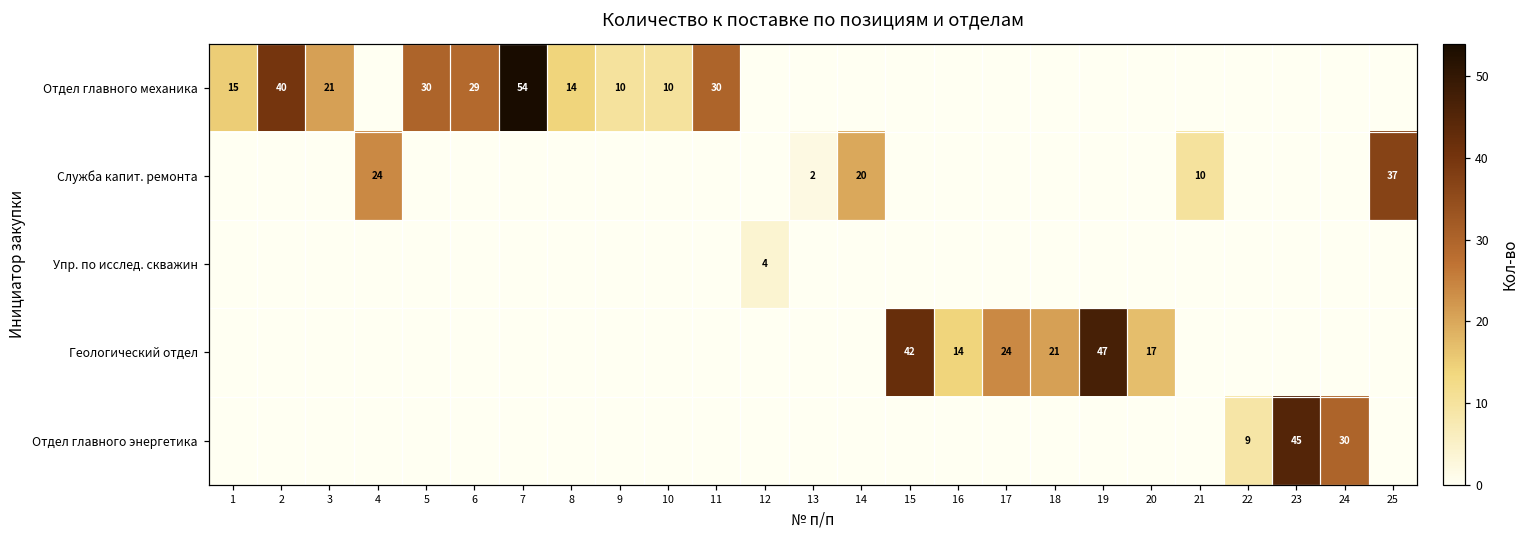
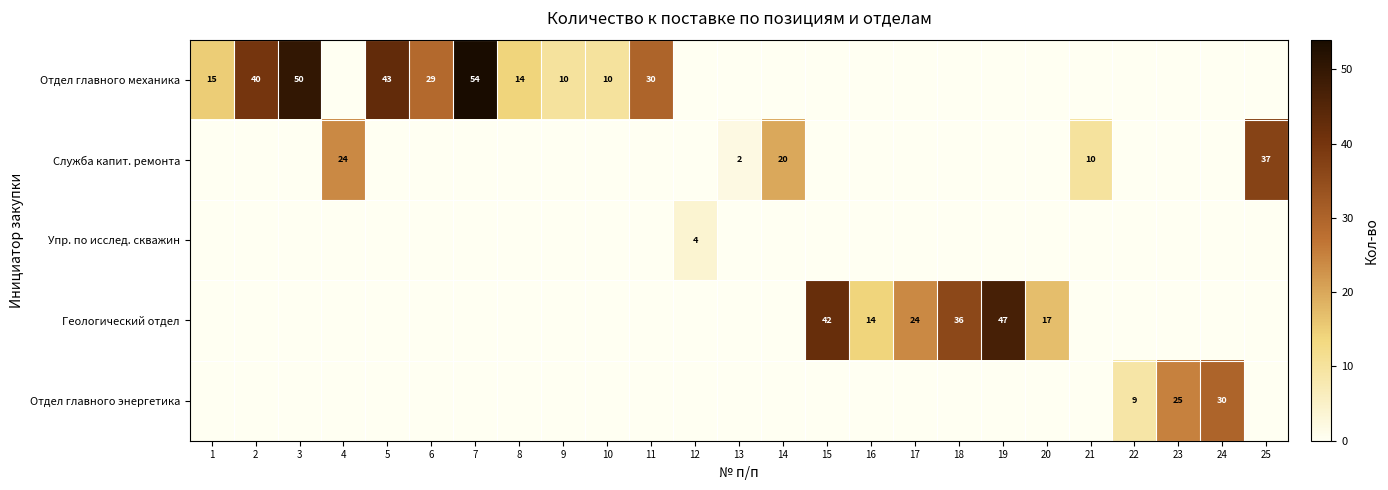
  {
    "Отдел главного механика": {
      "1": 15,
      "2": 40,
-     "3": 21,
-     "5": 30,
+     "3": 50,
+     "5": 43,
      "6": 29,
      "7": 54,
      "8": 14,
      "9": 10,
      "10": 10,
      "11": 30
    },
    "Служба капит. ремонта": {
      "4": 24,
      "13": 2,
      "14": 20,
      "21": 10,
      "25": 37
    },
    "Упр. по исслед. скважин": {
      "12": 4
    },
    "Геологический отдел": {
      "15": 42,
      "16": 14,
      "17": 24,
-     "18": 21,
+     "18": 36,
      "19": 47,
      "20": 17
    },
    "Отдел главного энергетика": {
      "22": 9,
-     "23": 45,
+     "23": 25,
      "24": 30
    }
  }
